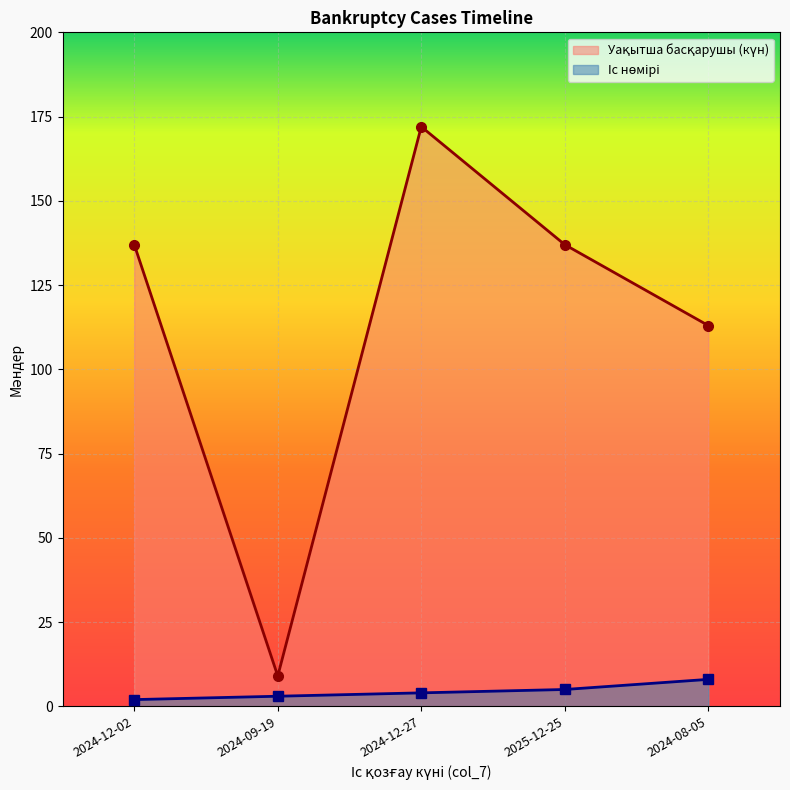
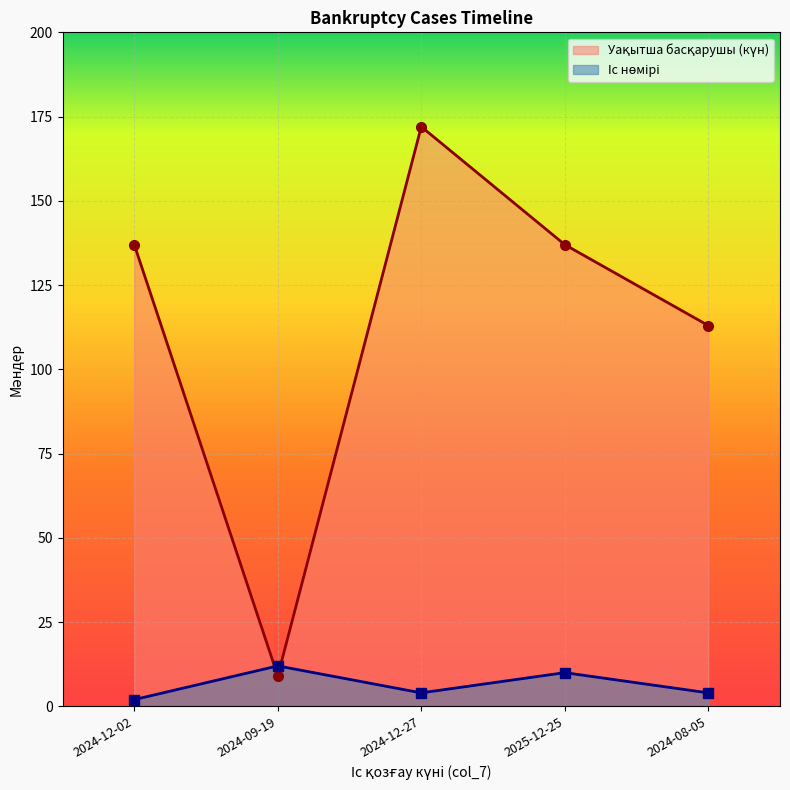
  {
    "Уақытша басқарушы (күн)": {
      "2024-12-02": 137,
      "2024-09-19": 9,
      "2024-12-27": 172,
      "2025-12-25": 137,
      "2024-08-05": 113
    },
    "Іс нөмірі": {
      "2024-12-02": 2,
-     "2024-09-19": 3,
+     "2024-09-19": 12,
      "2024-12-27": 4,
-     "2025-12-25": 5,
-     "2024-08-05": 8
+     "2025-12-25": 10,
+     "2024-08-05": 4
    }
  }
